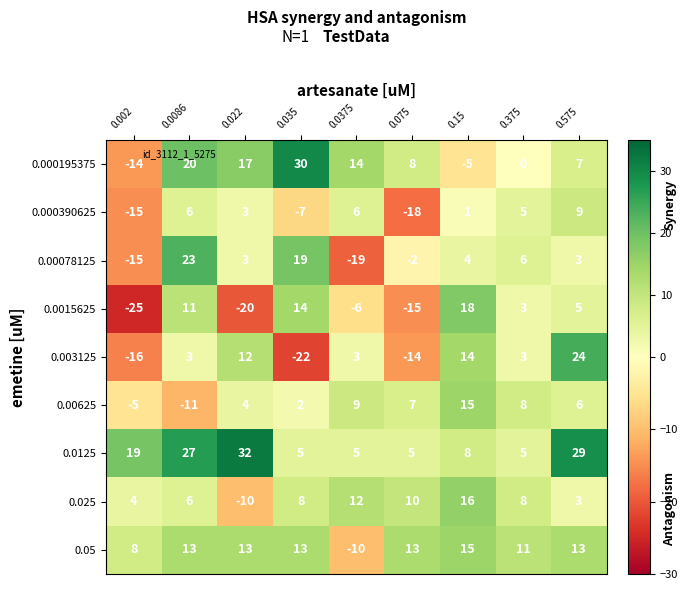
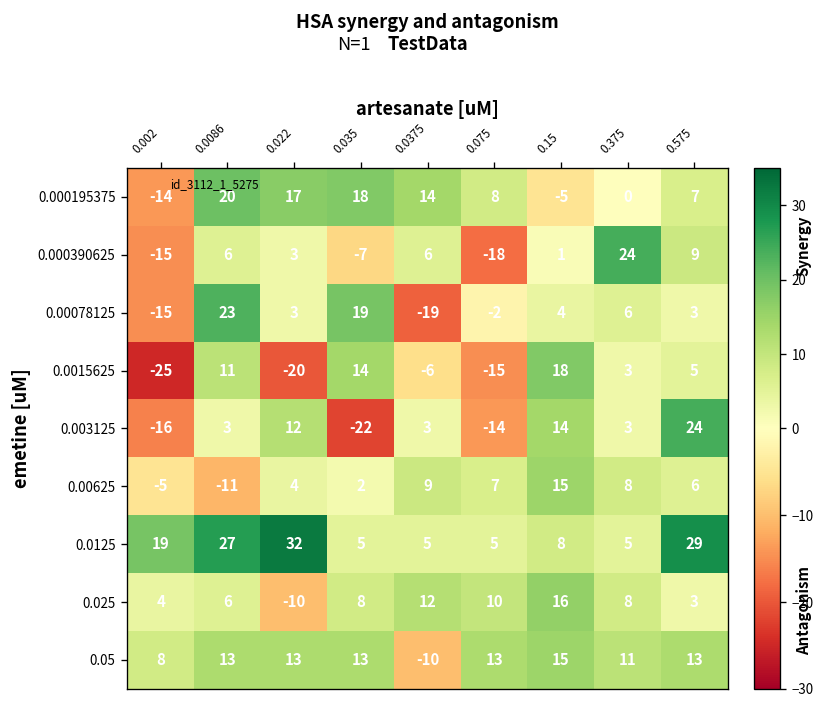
  {
    "0.000195375": {
      "0.022": 17,
-     "0.035": 30,
+     "0.035": 18,
      "0.0375": 14,
      "0.075": 8,
      "0.15": -5,
      "0.375": 0,
      "0.575": 7
    },
    "0.000390625": {
      "0.002": -15,
      "0.0086": 6,
      "0.022": 3,
      "0.035": -7,
      "0.0375": 6,
      "0.075": -18,
      "0.15": 1,
-     "0.375": 5,
+     "0.375": 24,
      "0.575": 9
    },
    "0.00078125": {
      "0.002": -15,
      "0.0086": 23,
      "0.022": 3,
      "0.035": 19,
      "0.0375": -19,
      "0.075": -2,
      "0.15": 4,
      "0.375": 6,
      "0.575": 3
    },
    "0.0015625": {
      "0.002": -25,
      "0.0086": 11,
      "0.022": -20,
      "0.035": 14,
      "0.0375": -6,
      "0.075": -15,
      "0.15": 18,
      "0.375": 3,
      "0.575": 5
    },
    "0.003125": {
      "0.002": -16,
      "0.0086": 3,
      "0.022": 12,
      "0.035": -22,
      "0.0375": 3,
      "0.075": -14,
      "0.15": 14,
      "0.375": 3,
      "0.575": 24
    },
    "0.00625": {
      "0.002": -5,
      "0.0086": -11,
      "0.022": 4,
      "0.035": 2,
      "0.0375": 9,
      "0.075": 7,
      "0.15": 15,
      "0.375": 8,
      "0.575": 6
    },
    "0.0125": {
      "0.002": 19,
      "0.0086": 27,
      "0.022": 32,
      "0.035": 5,
      "0.0375": 5,
      "0.075": 5,
      "0.15": 8,
      "0.375": 5,
      "0.575": 29
    },
    "0.025": {
      "0.002": 4,
      "0.0086": 6,
      "0.022": -10,
      "0.035": 8,
      "0.0375": 12,
      "0.075": 10,
      "0.15": 16,
      "0.375": 8,
      "0.575": 3
    },
    "0.05": {
      "0.002": 8,
      "0.0086": 13,
      "0.022": 13,
      "0.035": 13,
      "0.0375": -10,
      "0.075": 13,
      "0.15": 15,
      "0.375": 11,
      "0.575": 13
    }
  }
